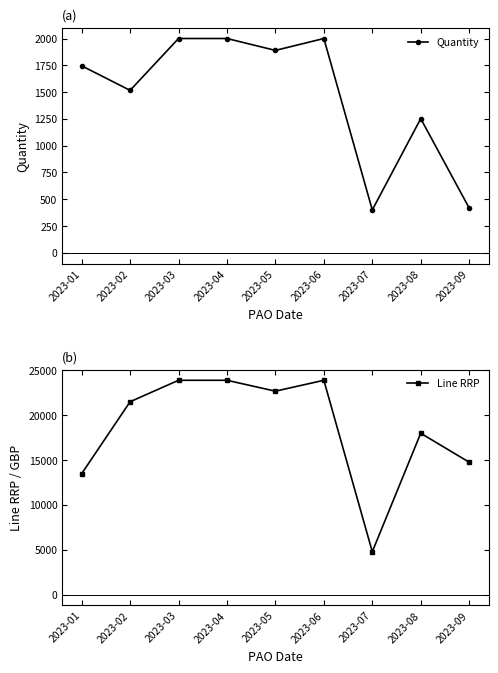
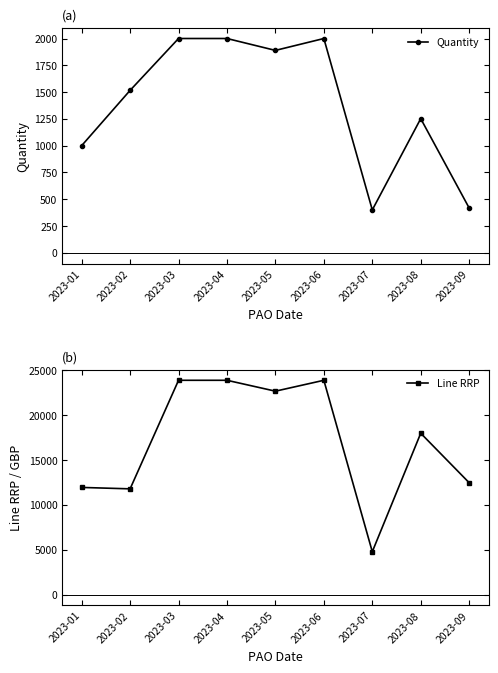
  {
    "(a)": {
-     "2023-01": 1750,
+     "2023-01": 1000,
      "2023-02": 1520,
      "2023-03": 2000,
      "2023-04": 2000,
      "2023-05": 1890,
      "2023-06": 2000,
      "2023-07": 400,
      "2023-08": 1250,
      "2023-09": 420
    },
    "(b)": {
-     "2023-01": 13000,
-     "2023-02": 22000,
+     "2023-01": 12000,
+     "2023-02": 12000,
      "2023-03": 24000,
      "2023-04": 24000,
      "2023-05": 23000,
      "2023-06": 24000,
      "2023-07": 5000,
      "2023-08": 18000,
-     "2023-09": 15000
+     "2023-09": 12000
    }
  }
